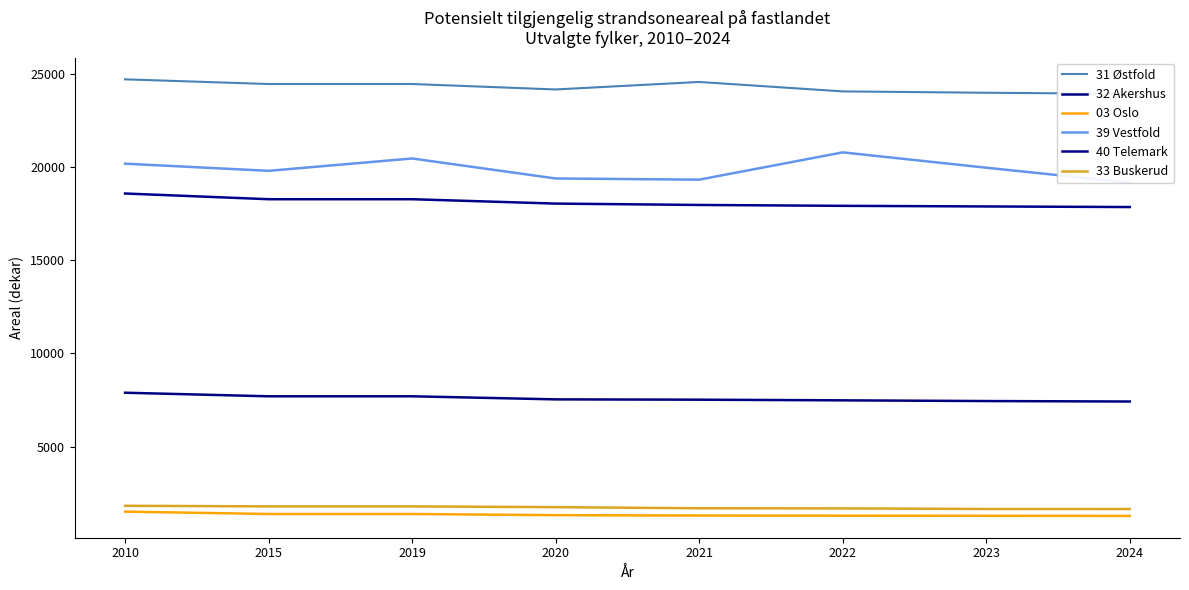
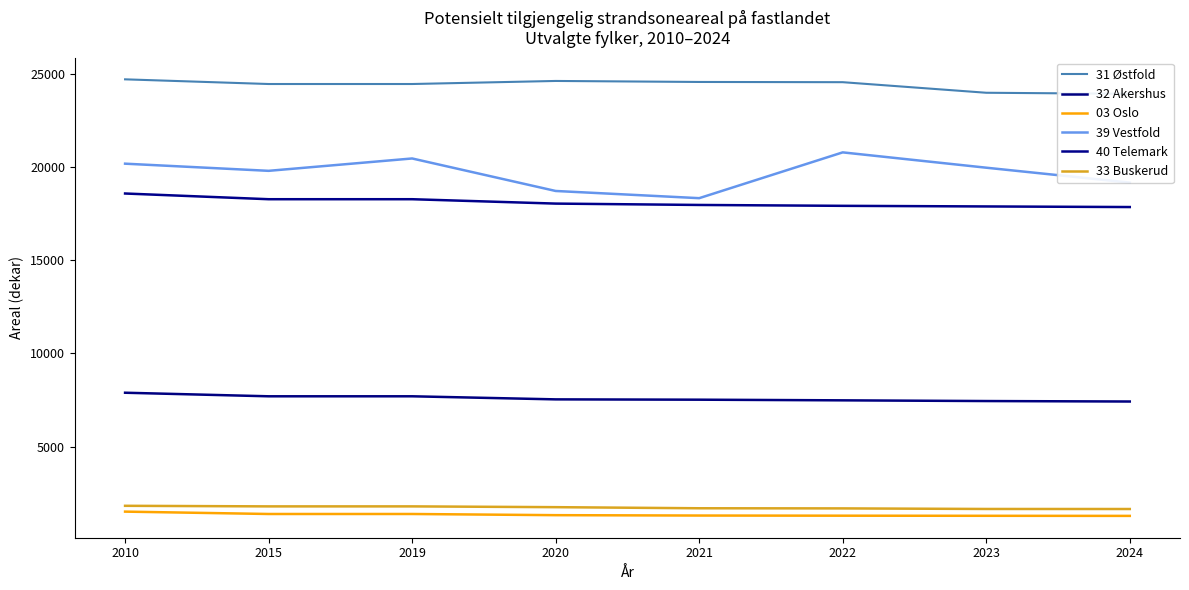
  {
    "31 Østfold": {
      "2010": 24700,
      "2015": 24400,
      "2019": 24400,
-     "2020": 24200,
+     "2020": 24600,
      "2021": 24600,
-     "2022": 24000,
+     "2022": 24500,
      "2023": 24000
    },
    "39 Vestfold": {
      "2010": 20200,
      "2015": 19800,
      "2019": 20400,
-     "2020": 19400,
-     "2021": 19300,
+     "2020": 18700,
+     "2021": 18300,
      "2022": 20800,
      "2023": 20000
    }
  }
